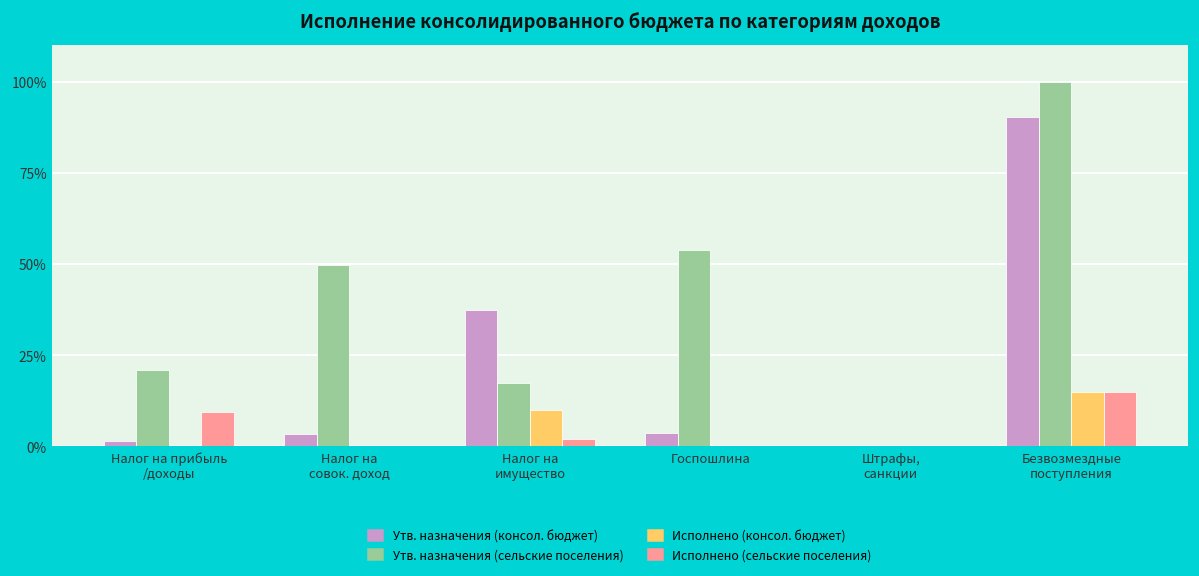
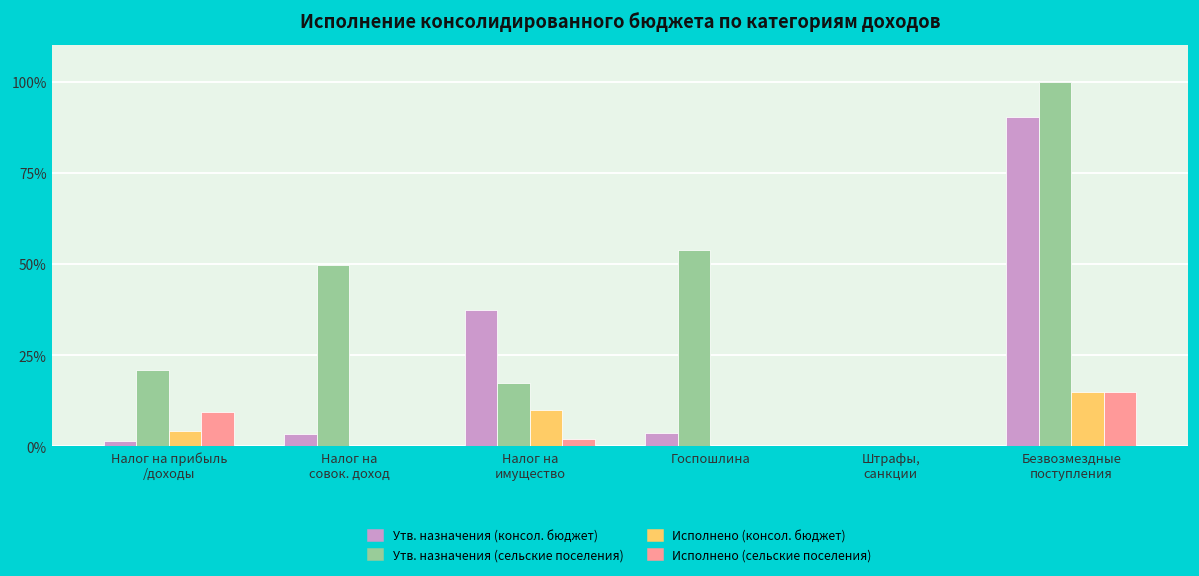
  {
    "Утв. назначения (консол. бюджет)": {
      "Налог на прибыль /доходы": "1%",
      "Налог на совок. доход": "4%",
      "Налог на имущество": "37%",
      "Госпошлина": "4%",
      "Безвозмездные поступления": "90%"
    },
    "Утв. назначения (сельские поселения)": {
      "Налог на прибыль /доходы": "21%",
      "Налог на совок. доход": "50%",
      "Налог на имущество": "17%",
      "Госпошлина": "54%",
      "Безвозмездные поступления": "100%"
    },
    "Исполнено (консол. бюджет)": {
-     "Налог на прибыль /доходы": "0%",
+     "Налог на прибыль /доходы": "4%",
      "Налог на совок. доход": "0%",
      "Налог на имущество": "10%",
      "Штрафы, санкции": "0%",
      "Безвозмездные поступления": "15%"
    },
    "Исполнено (сельские поселения)": {
      "Налог на прибыль /доходы": "9%",
      "Налог на совок. доход": "0%",
      "Налог на имущество": "2%",
      "Штрафы, санкции": "0%",
      "Безвозмездные поступления": "15%"
    }
  }
